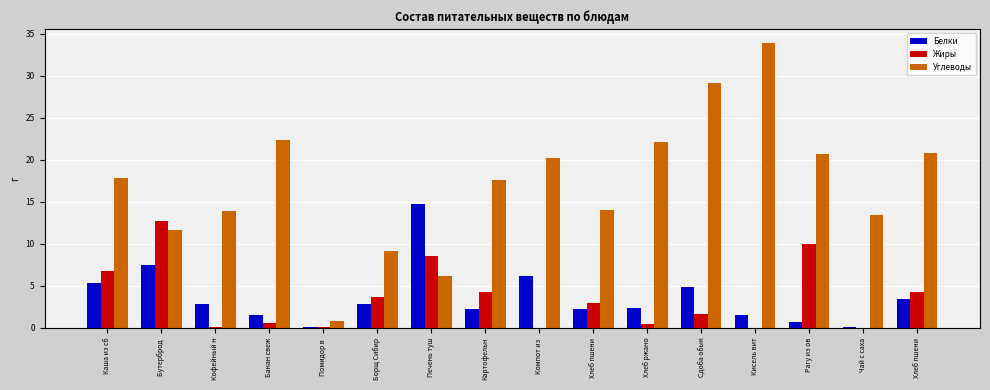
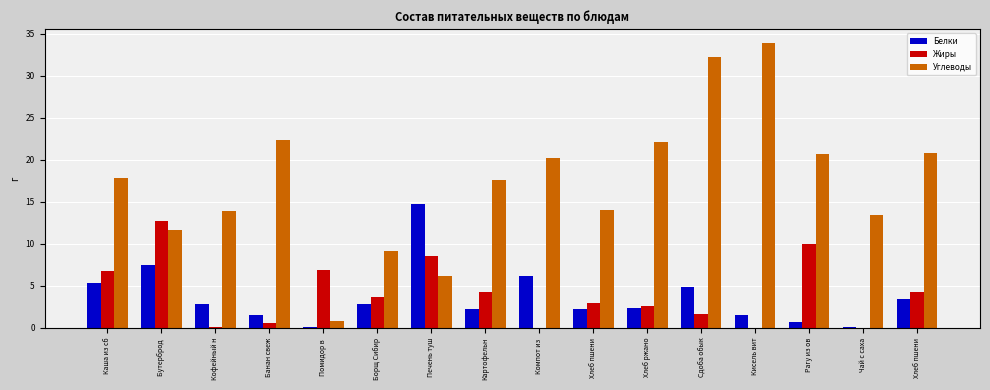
  {
    "Белки": {
      "Каша из сб": 5,
      "Бутерброд": 7,
      "Кофейный н": 3,
      "Банан свеж": 2,
      "Борщ Сибир": 3,
      "Печень туш": 15,
      "Картофельн": 2,
      "Компот из": 6,
      "Хлеб ржано": 2,
      "Сдоба обык": 5,
      "Кисель вит": 1,
      "Рагу из ов": 1
    },
    "Жиры": {
      "Каша из сб": 7,
      "Бутерброд": 13,
      "Банан свеж": 1,
-     "Помидор в": 0,
+     "Помидор в": 7,
      "Борщ Сибир": 4,
      "Печень туш": 9,
      "Картофельн": 4,
      "Компот из": 0,
-     "Хлеб ржано": 0,
+     "Хлеб ржано": 3,
      "Сдоба обык": 2,
      "Кисель вит": 0,
      "Рагу из ов": 10,
      "Чай с саха": 0
    },
    "Углеводы": {
      "Каша из сб": 18,
      "Бутерброд": 12,
      "Кофейный н": 14,
      "Банан свеж": 22,
      "Помидор в": 1,
      "Борщ Сибир": 9,
      "Печень туш": 6,
      "Картофельн": 18,
      "Компот из": 20,
      "Хлеб ржано": 22,
-     "Сдоба обык": 29,
+     "Сдоба обык": 32,
      "Кисель вит": 34,
      "Рагу из ов": 21,
      "Чай с саха": 13
    }
  }
